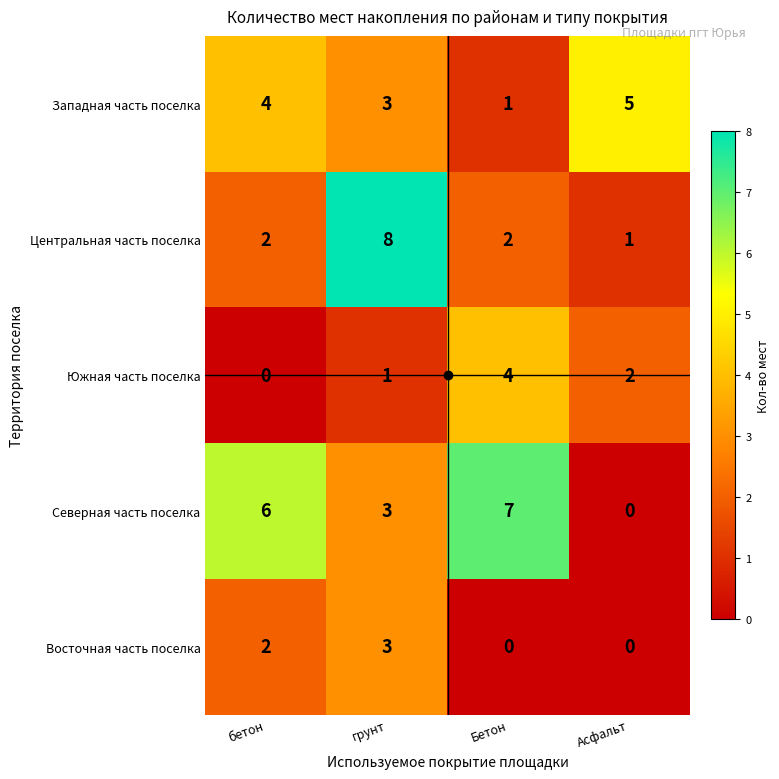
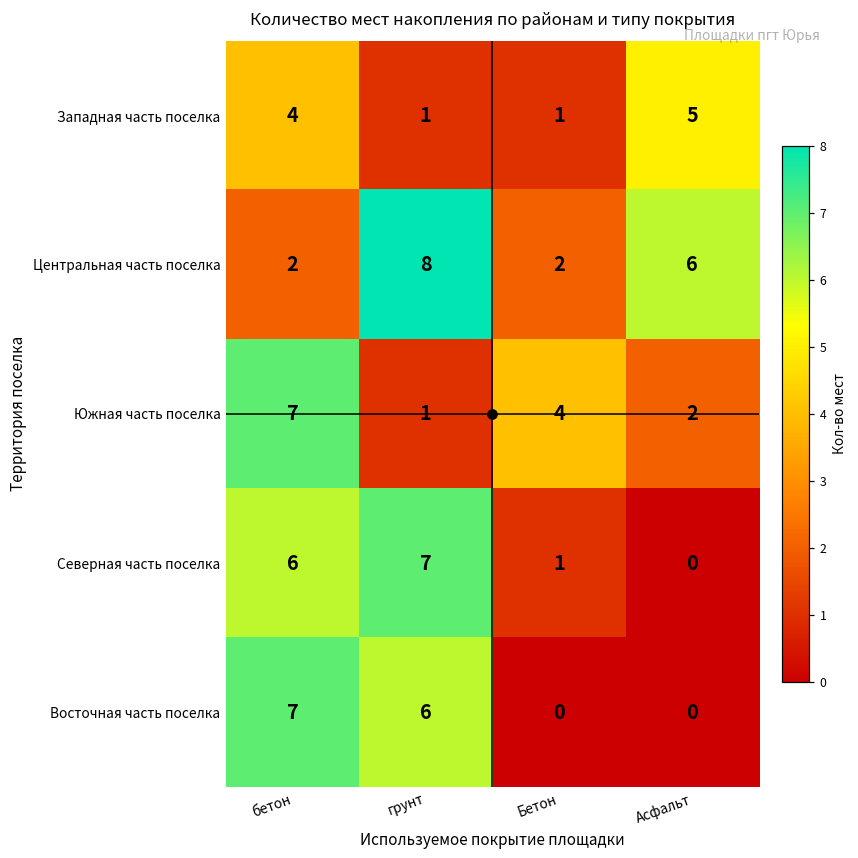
  {
    "Западная часть поселка": {
      "бетон": 4,
-     "грунт": 3,
+     "грунт": 1,
      "Бетон": 1,
      "Асфальт": 5
    },
    "Центральная часть поселка": {
      "бетон": 2,
      "грунт": 8,
      "Бетон": 2,
-     "Асфальт": 1
+     "Асфальт": 6
    },
    "Южная часть поселка": {
-     "бетон": 0,
+     "бетон": 7,
      "грунт": 1,
      "Бетон": 4,
      "Асфальт": 2
    },
    "Северная часть поселка": {
      "бетон": 6,
-     "грунт": 3,
-     "Бетон": 7,
+     "грунт": 7,
+     "Бетон": 1,
      "Асфальт": 0
    },
    "Восточная часть поселка": {
-     "бетон": 2,
-     "грунт": 3,
+     "бетон": 7,
+     "грунт": 6,
      "Бетон": 0,
      "Асфальт": 0
    }
  }
